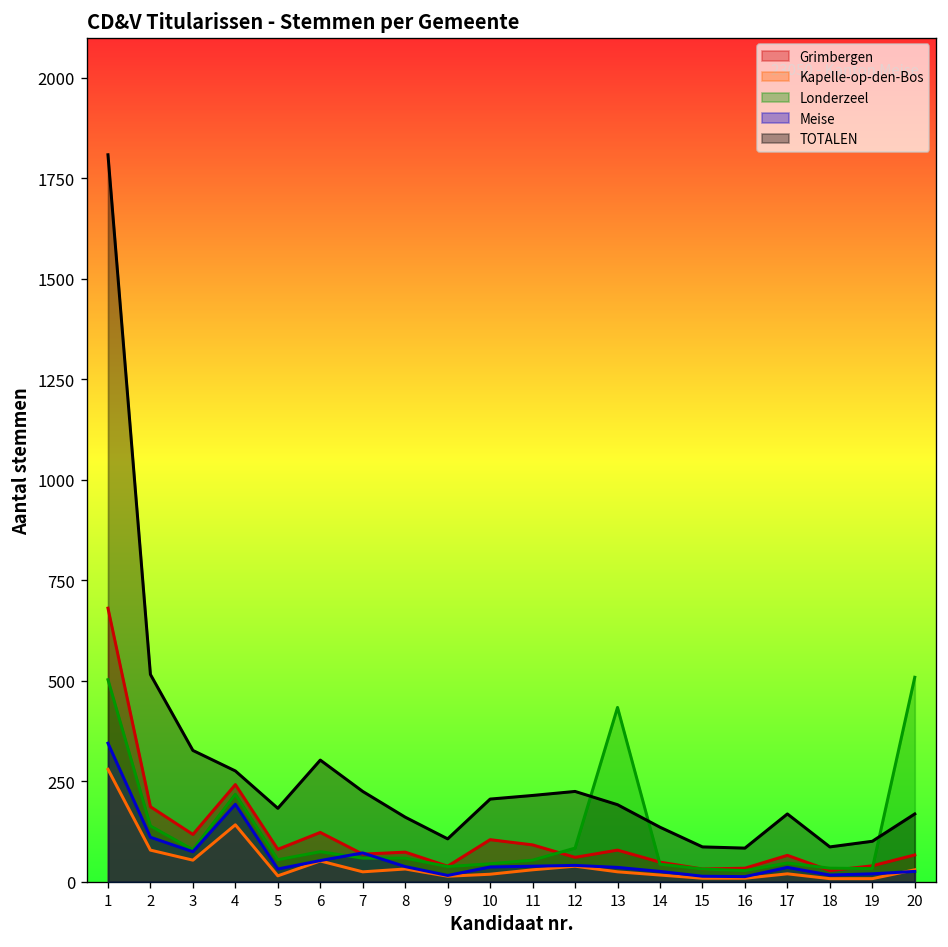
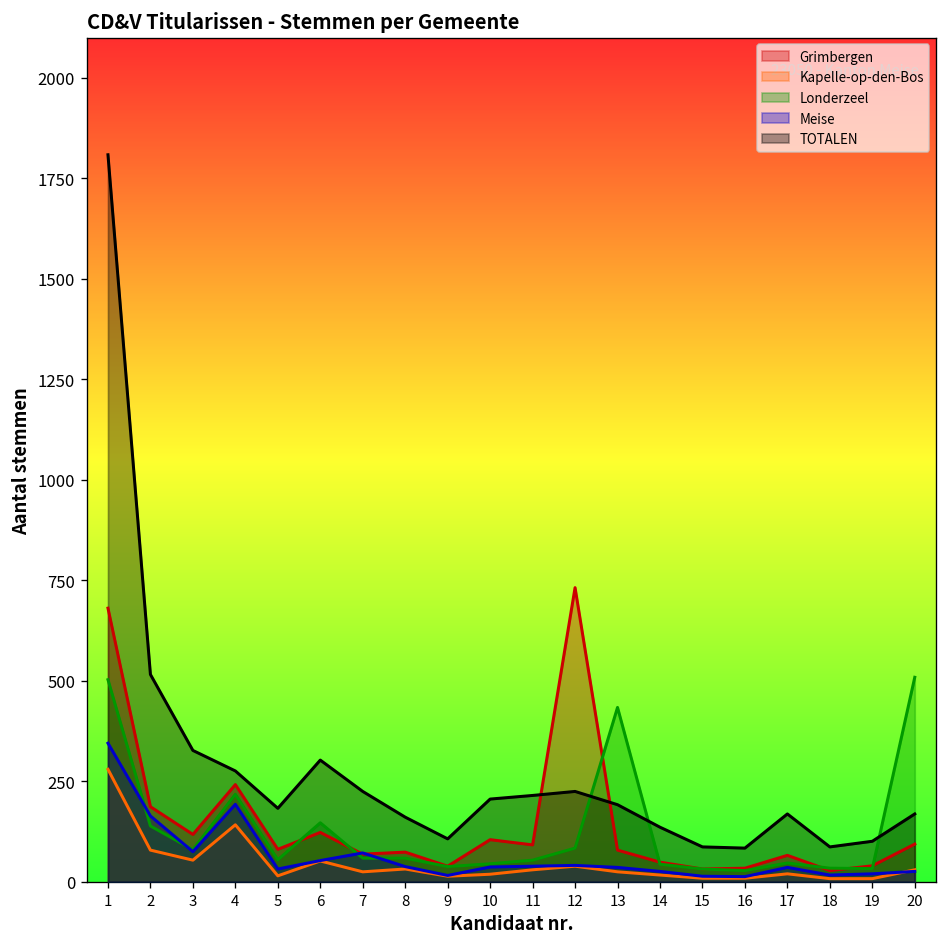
  {
    "Grimbergen": {
      "1": 680,
      "2": 190,
      "3": 120,
      "4": 240,
      "5": 80,
      "6": 120,
      "8": 70,
      "10": 110,
      "11": 90,
-     "12": 60,
+     "12": 730,
      "13": 80,
      "17": 70,
-     "20": 70
+     "20": 90
    },
    "Kapelle-op-den-Bos": {
      "1": 280,
      "2": 80,
      "3": 50,
      "4": 140,
      "5": 20,
      "7": 30,
      "10": 20,
      "11": 30,
      "13": 30,
      "14": 20,
      "17": 20,
      "18": 10,
      "19": 10
    },
    "Londerzeel": {
      "1": 500,
      "2": 140,
      "4": 220,
      "5": 60,
-     "6": 80,
+     "6": 150,
      "7": 60,
      "8": 60,
      "10": 50,
      "11": 50,
      "12": 80,
      "13": 430,
      "17": 50,
      "20": 510
    },
    "Meise": {
      "1": 350,
-     "2": 110,
+     "2": 160,
      "4": 190,
      "5": 30,
      "10": 40,
      "11": 40,
      "13": 40,
      "14": 30,
      "17": 40,
      "18": 20,
      "19": 20
    },
    "TOTALEN": {
      "1": 1810,
      "2": 520,
      "3": 330,
      "4": 280,
      "5": 180,
      "6": 300,
      "7": 230,
      "8": 160,
      "9": 110,
      "10": 210,
      "11": 220,
      "12": 230,
      "13": 190,
      "14": 140,
      "15": 90,
      "16": 80,
      "17": 170,
      "18": 90,
      "19": 100,
      "20": 170
    }
  }
